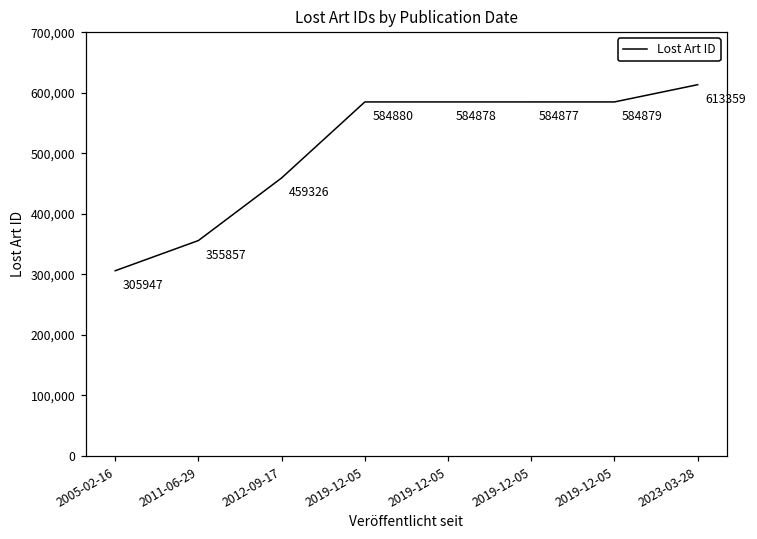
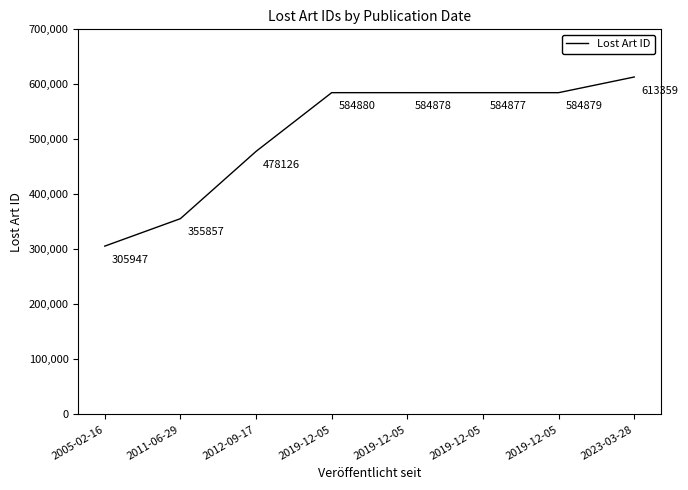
  {
    "2005-02-16": 305947,
    "2011-06-29": 355857,
-   "2012-09-17": 459326,
+   "2012-09-17": 478126,
    "2023-03-28": 613359
  }
